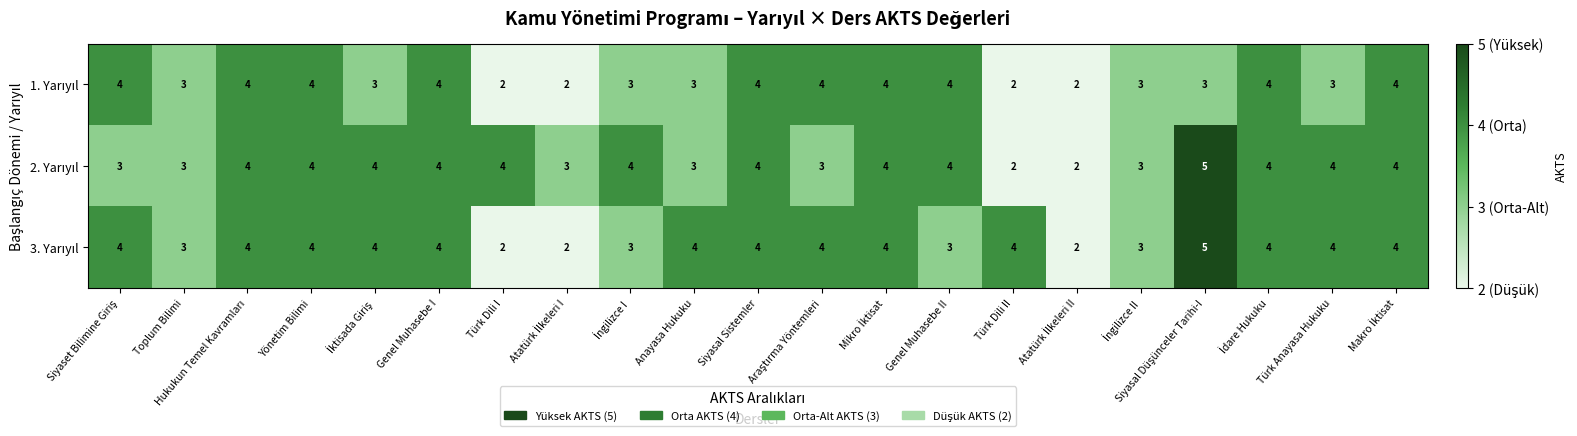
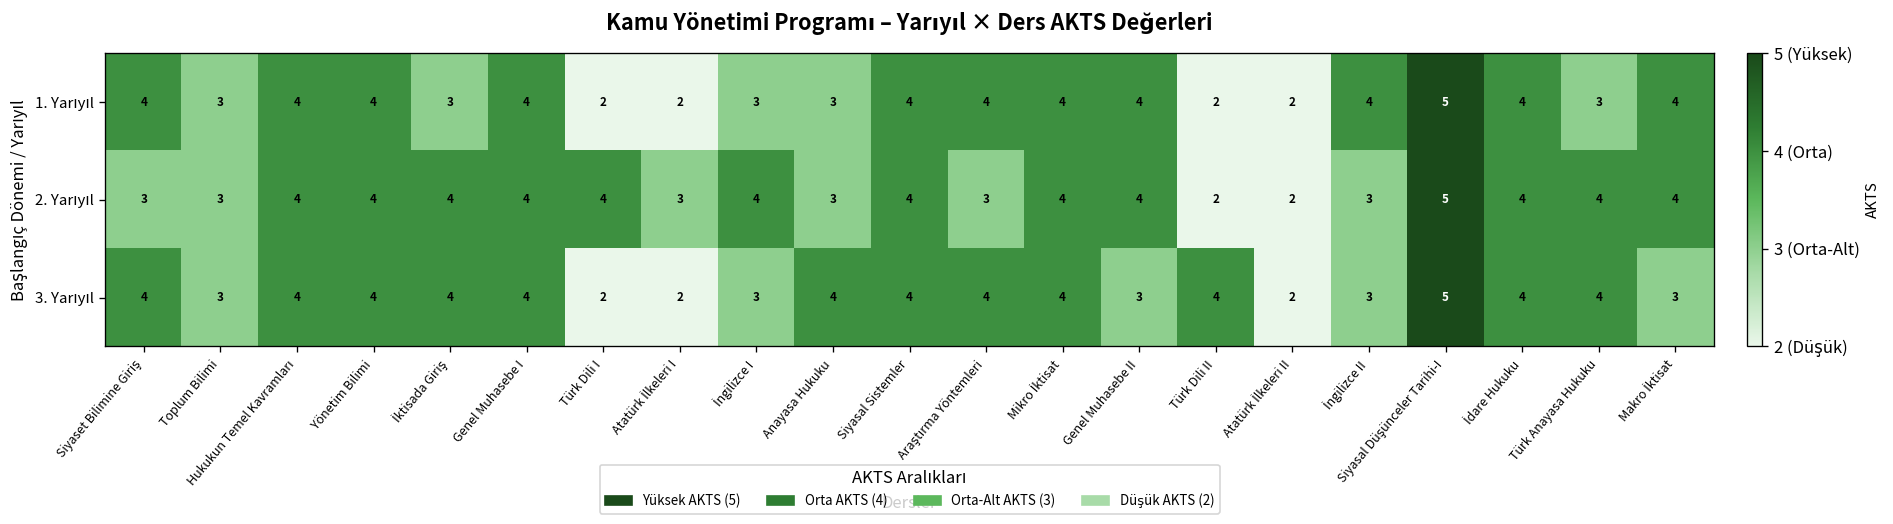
  {
    "1. Yarıyıl": {
      "Siyaset Bilimine Giriş": 4,
      "Toplum Bilimi": 3,
      "Hukukun Temel Kavramları": 4,
      "Yönetim Bilimi": 4,
      "İktisada Giriş": 3,
      "Genel Muhasebe I": 4,
      "Türk Dili I": 2,
      "Atatürk İlkeleri I": 2,
      "İngilizce I": 3,
      "Anayasa Hukuku": 3,
      "Siyasal Sistemler": 4,
      "Araştırma Yöntemleri": 4,
      "Mikro İktisat": 4,
      "Genel Muhasebe II": 4,
      "Türk Dili II": 2,
      "Atatürk İlkeleri II": 2,
-     "İngilizce II": 3,
-     "Siyasal Düşünceler Tarihi-I": 3,
+     "İngilizce II": 4,
+     "Siyasal Düşünceler Tarihi-I": 5,
      "İdare Hukuku": 4,
      "Türk Anayasa Hukuku": 3,
      "Makro İktisat": 4
    },
    "2. Yarıyıl": {
      "Siyaset Bilimine Giriş": 3,
      "Toplum Bilimi": 3,
      "Hukukun Temel Kavramları": 4,
      "Yönetim Bilimi": 4,
      "İktisada Giriş": 4,
      "Genel Muhasebe I": 4,
      "Türk Dili I": 4,
      "Atatürk İlkeleri I": 3,
      "İngilizce I": 4,
      "Anayasa Hukuku": 3,
      "Siyasal Sistemler": 4,
      "Araştırma Yöntemleri": 3,
      "Mikro İktisat": 4,
      "Genel Muhasebe II": 4,
      "Türk Dili II": 2,
      "Atatürk İlkeleri II": 2,
      "İngilizce II": 3,
      "Siyasal Düşünceler Tarihi-I": 5,
      "İdare Hukuku": 4,
      "Türk Anayasa Hukuku": 4,
      "Makro İktisat": 4
    },
    "3. Yarıyıl": {
      "Siyaset Bilimine Giriş": 4,
      "Toplum Bilimi": 3,
      "Hukukun Temel Kavramları": 4,
      "Yönetim Bilimi": 4,
      "İktisada Giriş": 4,
      "Genel Muhasebe I": 4,
      "Türk Dili I": 2,
      "Atatürk İlkeleri I": 2,
      "İngilizce I": 3,
      "Anayasa Hukuku": 4,
      "Siyasal Sistemler": 4,
      "Araştırma Yöntemleri": 4,
      "Mikro İktisat": 4,
      "Genel Muhasebe II": 3,
      "Türk Dili II": 4,
      "Atatürk İlkeleri II": 2,
      "İngilizce II": 3,
      "Siyasal Düşünceler Tarihi-I": 5,
      "İdare Hukuku": 4,
      "Türk Anayasa Hukuku": 4,
-     "Makro İktisat": 4
+     "Makro İktisat": 3
    }
  }
